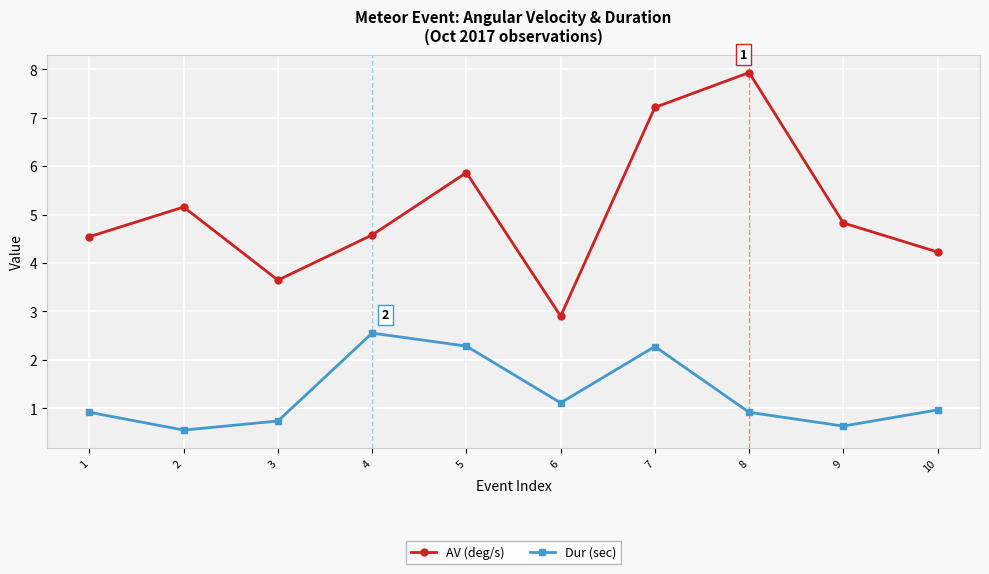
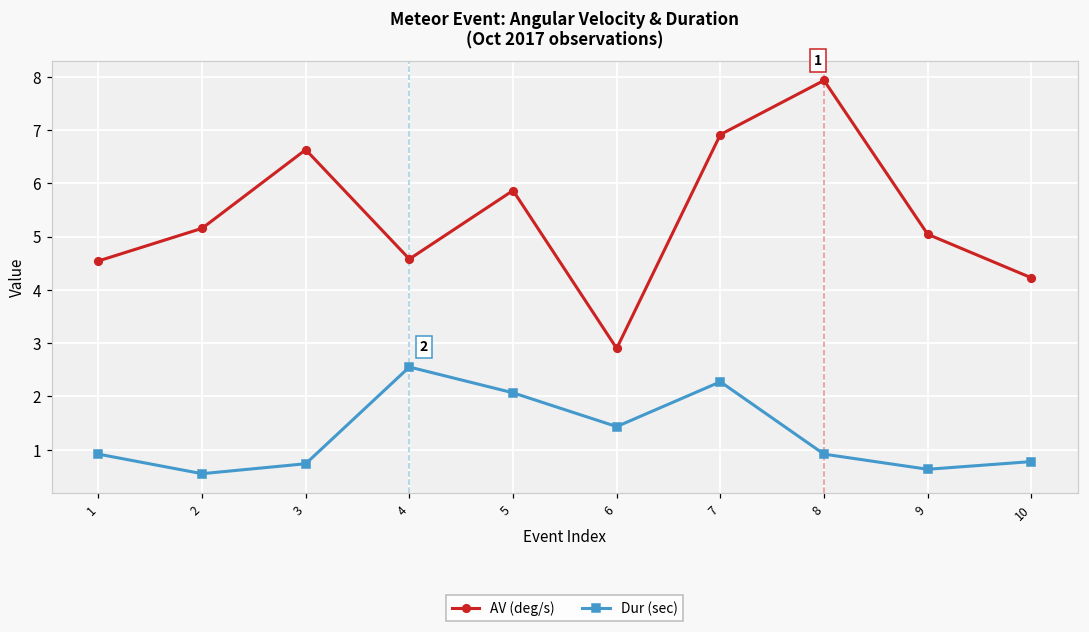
  {
    "AV (deg/s)": {
      "1": 4.5,
      "2": 5.2,
-     "3": 3.6,
+     "3": 6.6,
      "4": 4.6,
      "5": 5.9,
      "6": 2.9,
-     "7": 7.2,
-     "9": 4.8,
+     "7": 6.9,
+     "9": 5.0,
      "10": 4.2
    },
    "Dur (sec)": {
      "1": 0.9,
      "2": 0.6,
      "3": 0.7,
-     "5": 2.3,
-     "6": 1.1,
+     "5": 2.1,
+     "6": 1.4,
      "7": 2.3,
      "8": 0.9,
      "9": 0.6,
-     "10": 1.0
+     "10": 0.8
    }
  }
